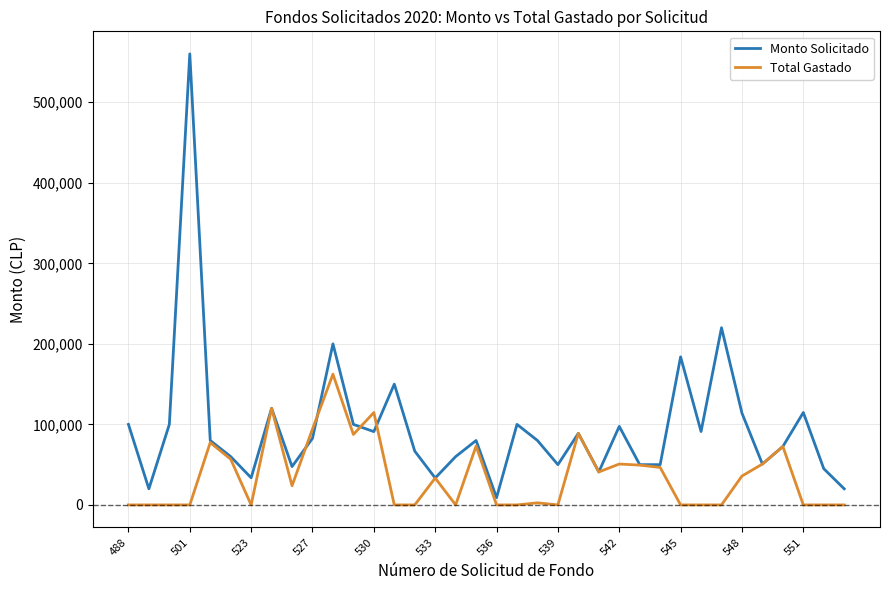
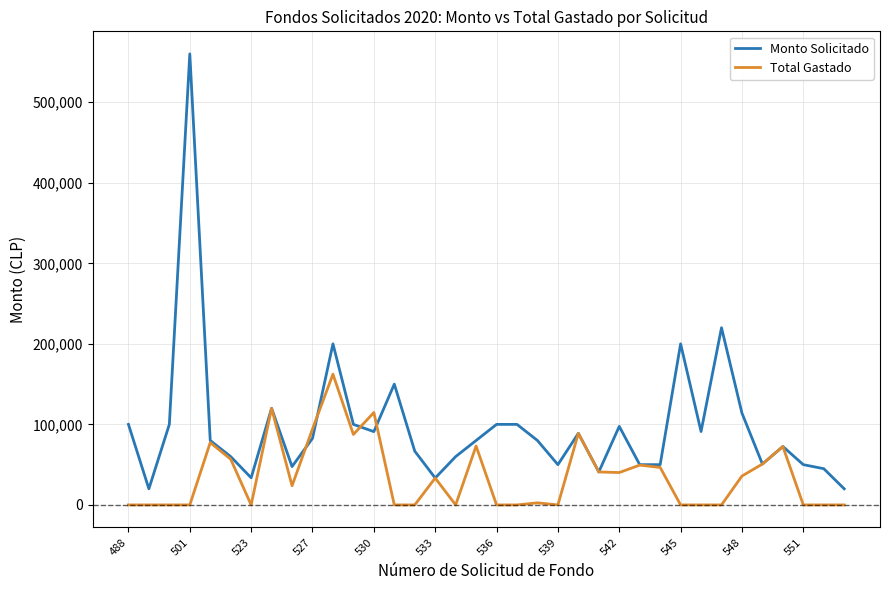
  {
    "Monto Solicitado": {
      "488": "100,000",
      "501": "560,000",
      "523": "30,000",
      "527": "80,000",
      "530": "90,000",
-     "536": "10,000",
+     "536": "100,000",
      "539": "50,000",
      "542": "100,000",
-     "545": "180,000",
+     "545": "200,000",
      "548": "110,000",
-     "551": "110,000"
+     "551": "50,000"
    },
    "Total Gastado": {
      "488": "0",
      "501": "0",
      "523": "0",
      "527": "90,000",
      "530": "110,000",
      "536": "0",
      "539": "0",
-     "542": "50,000",
+     "542": "40,000",
      "545": "0",
      "548": "40,000",
      "551": "0"
    }
  }
